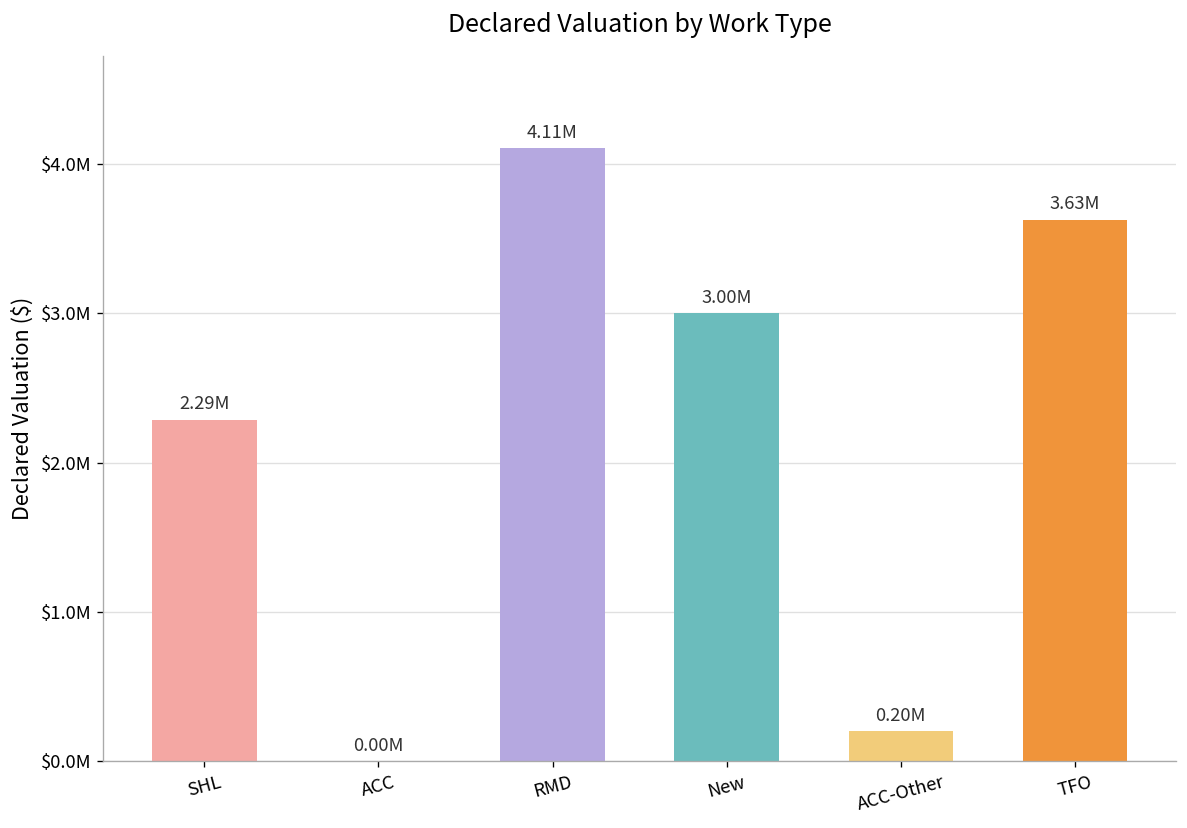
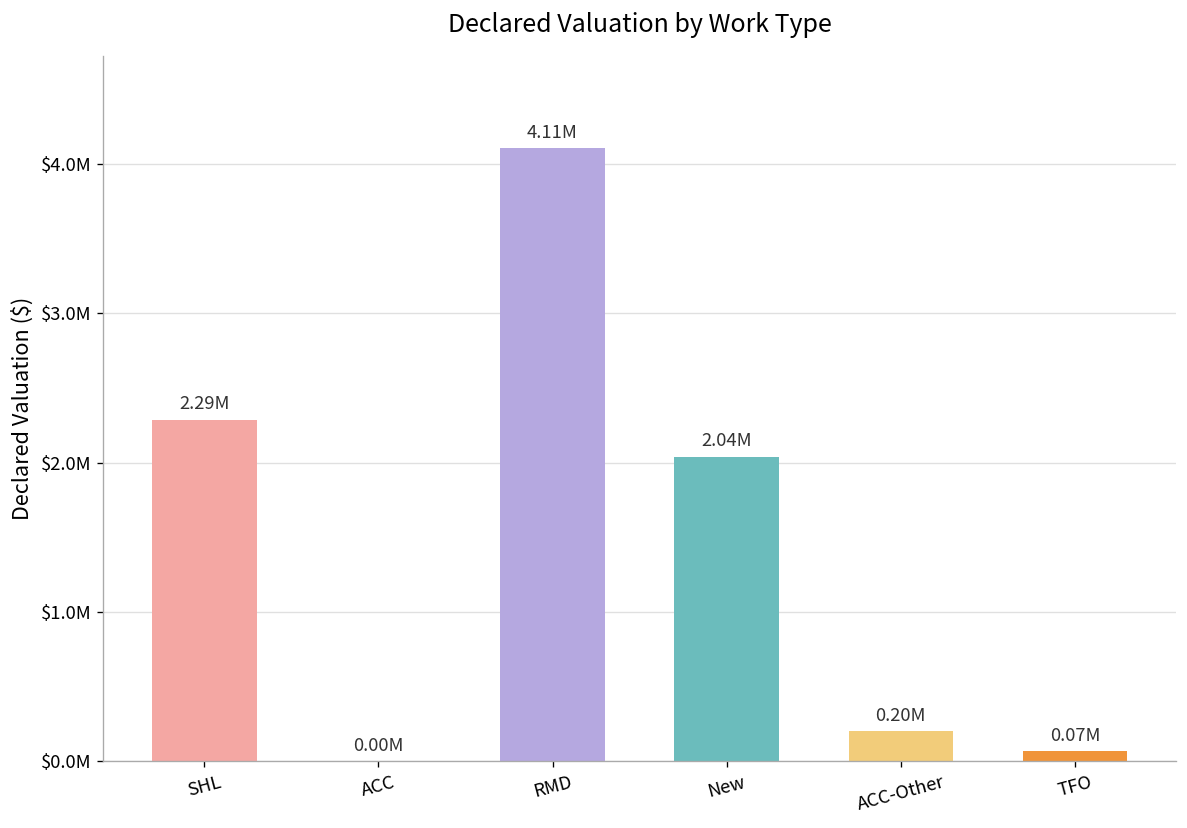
  {
    "SHL": "2.29M",
    "RMD": "4.11M",
-   "New": "3.00M",
+   "New": "2.04M",
    "ACC-Other": "0.20M",
-   "TFO": "3.63M"
+   "TFO": "0.07M"
  }
